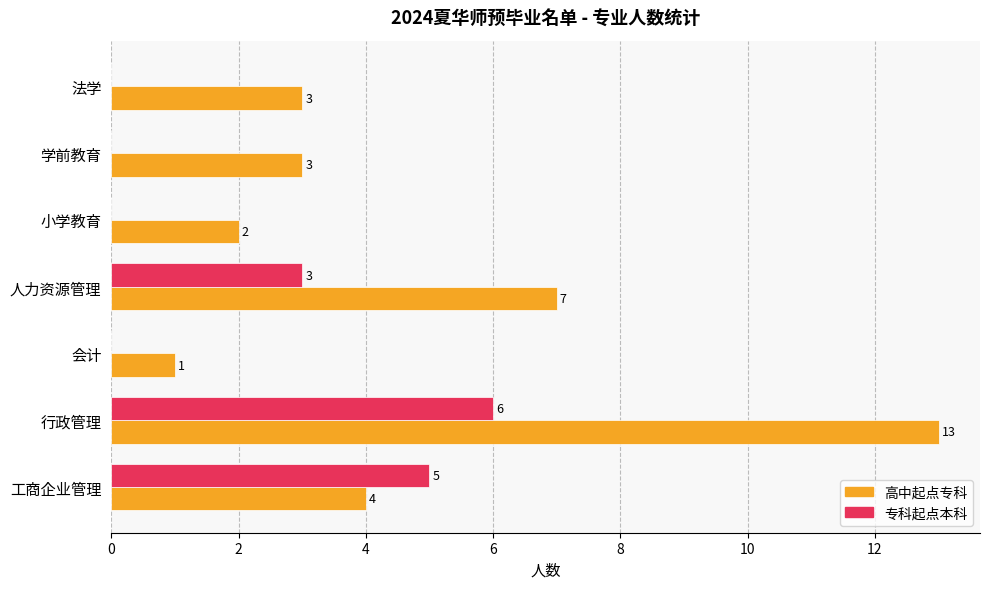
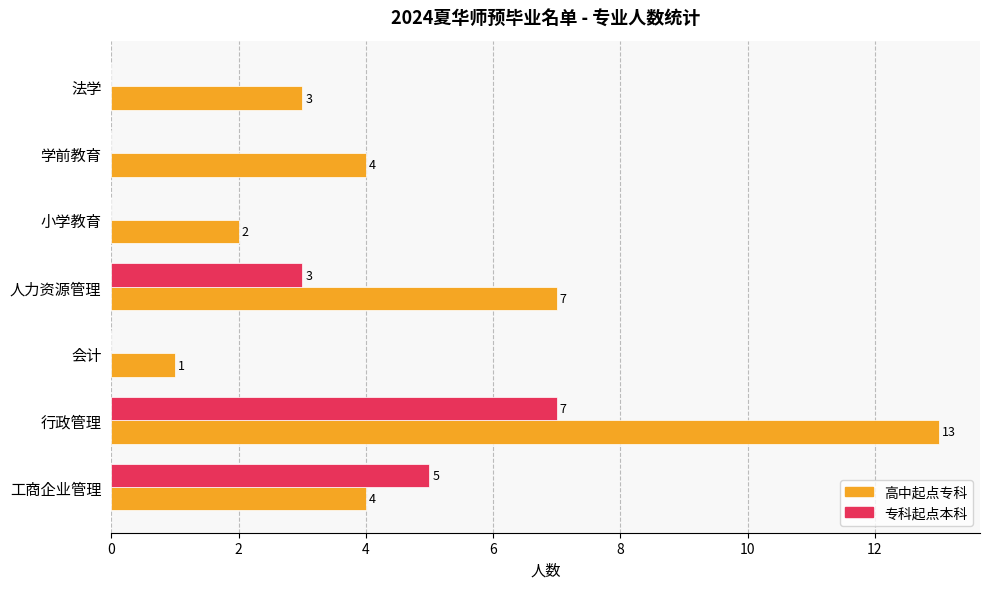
  {
    "高中起点专科": {
      "法学": 3,
-     "学前教育": 3,
+     "学前教育": 4,
      "小学教育": 2,
      "人力资源管理": 7,
      "会计": 1,
      "行政管理": 13,
      "工商企业管理": 4
    },
    "专科起点本科": {
      "人力资源管理": 3,
-     "行政管理": 6,
+     "行政管理": 7,
      "工商企业管理": 5
    }
  }
